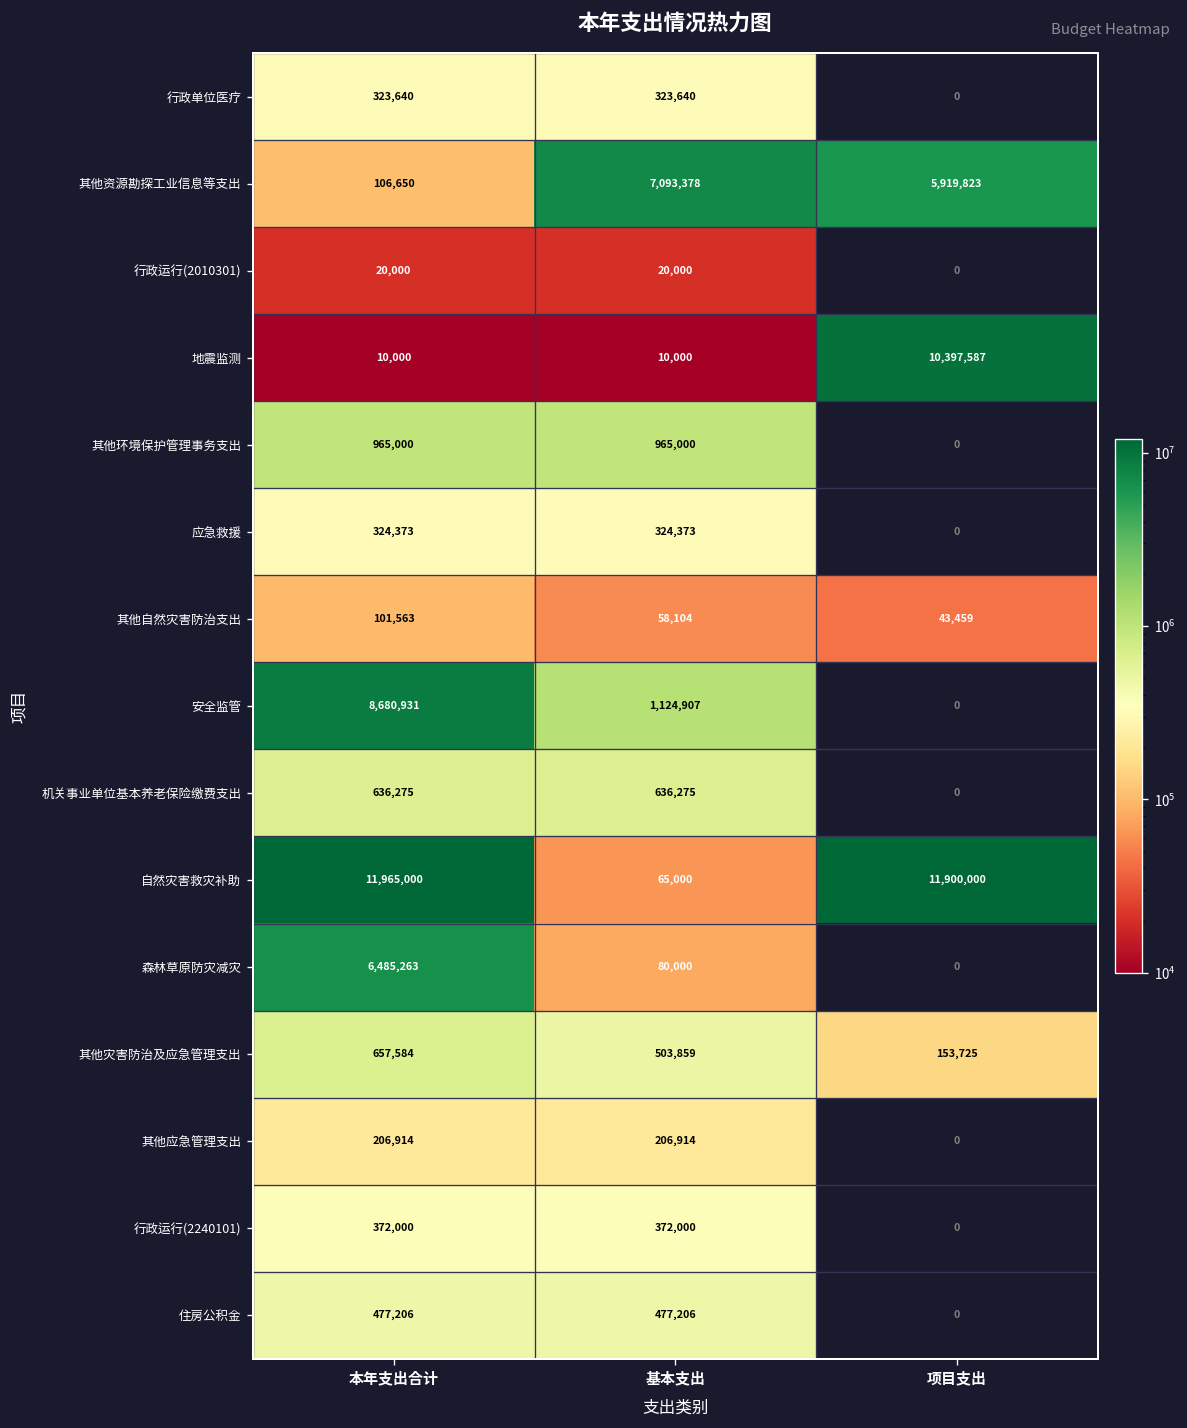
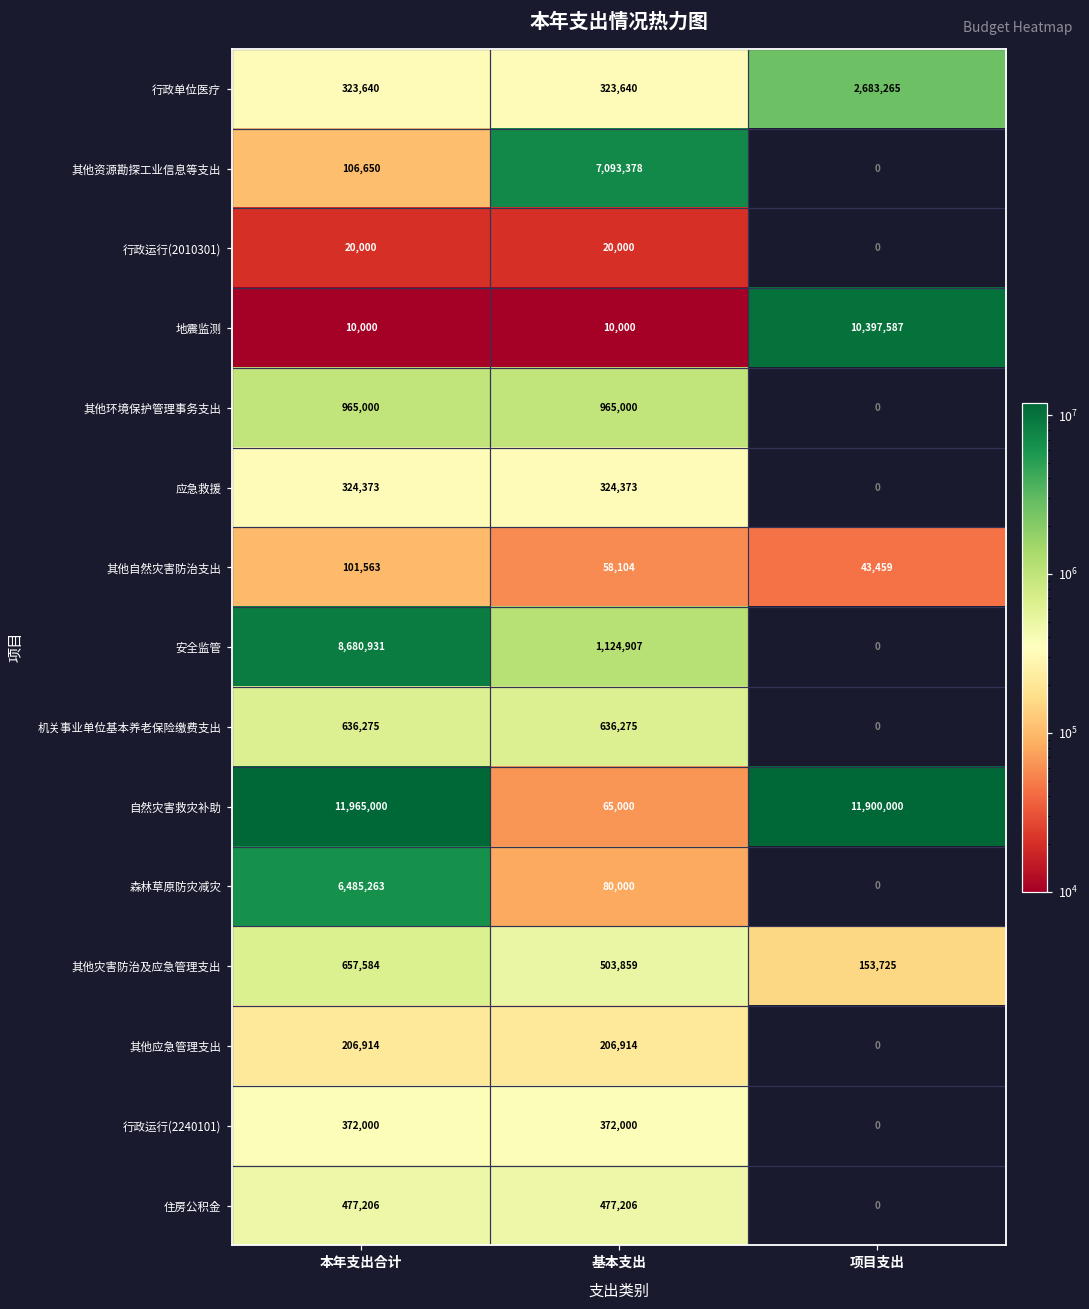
  {
    "行政单位医疗": {
      "本年支出合计": "323,640",
      "基本支出": "323,640",
-     "项目支出": "0"
+     "项目支出": "2,683,265"
    },
    "其他资源勘探工业信息等支出": {
      "本年支出合计": "106,650",
      "基本支出": "7,093,378",
-     "项目支出": "5,919,823"
+     "项目支出": "0"
    },
    "行政运行(2010301)": {
      "本年支出合计": "20,000",
      "基本支出": "20,000",
      "项目支出": "0"
    },
    "地震监测": {
      "本年支出合计": "10,000",
      "基本支出": "10,000",
      "项目支出": "10,397,587"
    },
    "其他环境保护管理事务支出": {
      "本年支出合计": "965,000",
      "基本支出": "965,000",
      "项目支出": "0"
    },
    "应急救援": {
      "本年支出合计": "324,373",
      "基本支出": "324,373",
      "项目支出": "0"
    },
    "其他自然灾害防治支出": {
      "本年支出合计": "101,563",
      "基本支出": "58,104",
      "项目支出": "43,459"
    },
    "安全监管": {
      "本年支出合计": "8,680,931",
      "基本支出": "1,124,907",
      "项目支出": "0"
    },
    "机关事业单位基本养老保险缴费支出": {
      "本年支出合计": "636,275",
      "基本支出": "636,275",
      "项目支出": "0"
    },
    "自然灾害救灾补助": {
      "本年支出合计": "11,965,000",
      "基本支出": "65,000",
      "项目支出": "11,900,000"
    },
    "森林草原防灾减灾": {
      "本年支出合计": "6,485,263",
      "基本支出": "80,000",
      "项目支出": "0"
    },
    "其他灾害防治及应急管理支出": {
      "本年支出合计": "657,584",
      "基本支出": "503,859",
      "项目支出": "153,725"
    },
    "其他应急管理支出": {
      "本年支出合计": "206,914",
      "基本支出": "206,914",
      "项目支出": "0"
    },
    "行政运行(2240101)": {
      "本年支出合计": "372,000",
      "基本支出": "372,000",
      "项目支出": "0"
    },
    "住房公积金": {
      "本年支出合计": "477,206",
      "基本支出": "477,206",
      "项目支出": "0"
    }
  }
